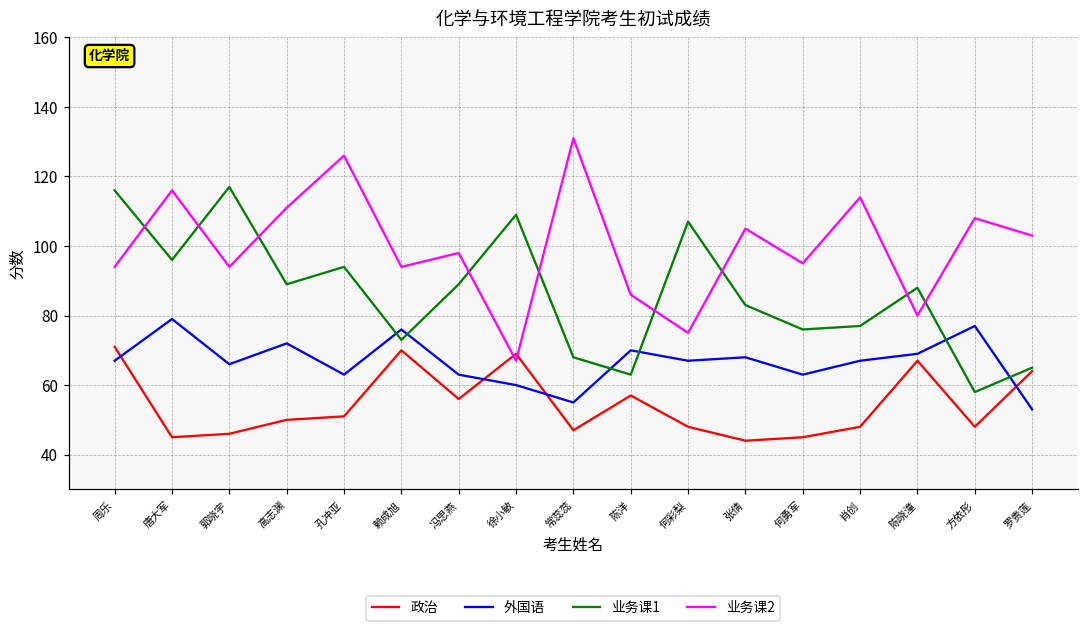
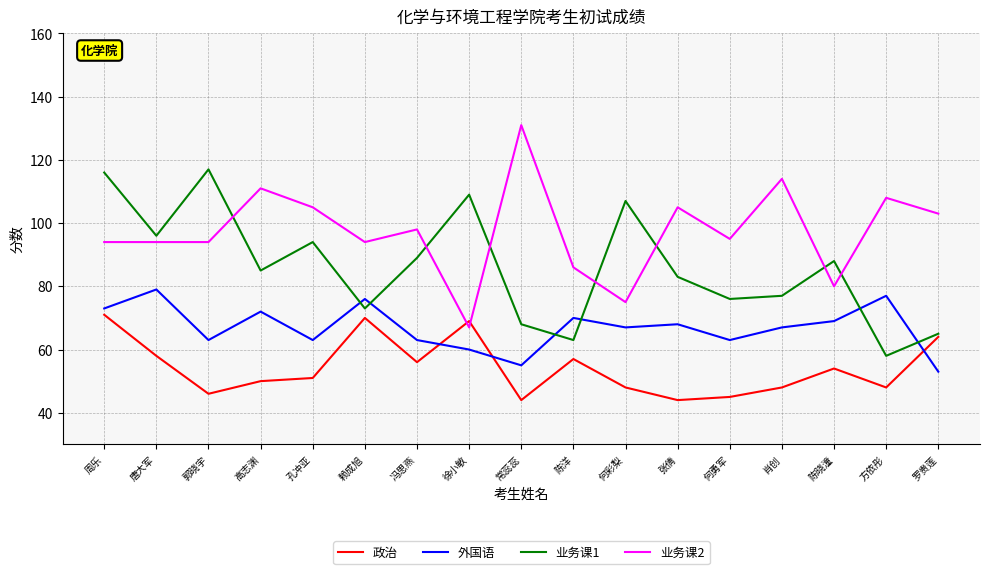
  {
    "政治": {
      "周乐": 71,
-     "唐大军": 45,
+     "唐大军": 58,
      "郭晓宇": 46,
      "高志渊": 50,
      "孔冲亚": 51,
      "赖成旭": 70,
      "冯思燕": 56,
      "徐小敏": 69,
-     "常蕊蕊": 47,
+     "常蕊蕊": 44,
      "陈洋": 57,
      "何彩梨": 48,
      "张倩": 44,
      "何勇军": 45,
      "肖创": 48,
-     "陈晓潼": 67,
+     "陈晓潼": 54,
      "方依彤": 48,
      "罗贵莲": 64
    },
    "外国语": {
-     "周乐": 67,
+     "周乐": 73,
      "唐大军": 79,
-     "郭晓宇": 66,
+     "郭晓宇": 63,
      "高志渊": 72,
      "孔冲亚": 63,
      "赖成旭": 76,
      "冯思燕": 63,
      "徐小敏": 60,
      "常蕊蕊": 55,
      "陈洋": 70,
      "何彩梨": 67,
      "张倩": 68,
      "何勇军": 63,
      "肖创": 67,
      "陈晓潼": 69,
      "方依彤": 77,
      "罗贵莲": 53
    },
    "业务课1": {
      "周乐": 116,
      "唐大军": 96,
      "郭晓宇": 117,
-     "高志渊": 89,
+     "高志渊": 85,
      "孔冲亚": 94,
      "赖成旭": 73,
      "冯思燕": 89,
      "徐小敏": 109,
      "常蕊蕊": 68,
      "陈洋": 63,
      "何彩梨": 107,
      "张倩": 83,
      "何勇军": 76,
      "肖创": 77,
      "陈晓潼": 88,
      "方依彤": 58,
      "罗贵莲": 65
    },
    "业务课2": {
      "周乐": 94,
-     "唐大军": 116,
+     "唐大军": 94,
      "郭晓宇": 94,
      "高志渊": 111,
-     "孔冲亚": 126,
+     "孔冲亚": 105,
      "赖成旭": 94,
      "冯思燕": 98,
      "徐小敏": 67,
      "常蕊蕊": 131,
      "陈洋": 86,
      "何彩梨": 75,
      "张倩": 105,
      "何勇军": 95,
      "肖创": 114,
      "陈晓潼": 80,
      "方依彤": 108,
      "罗贵莲": 103
    }
  }
